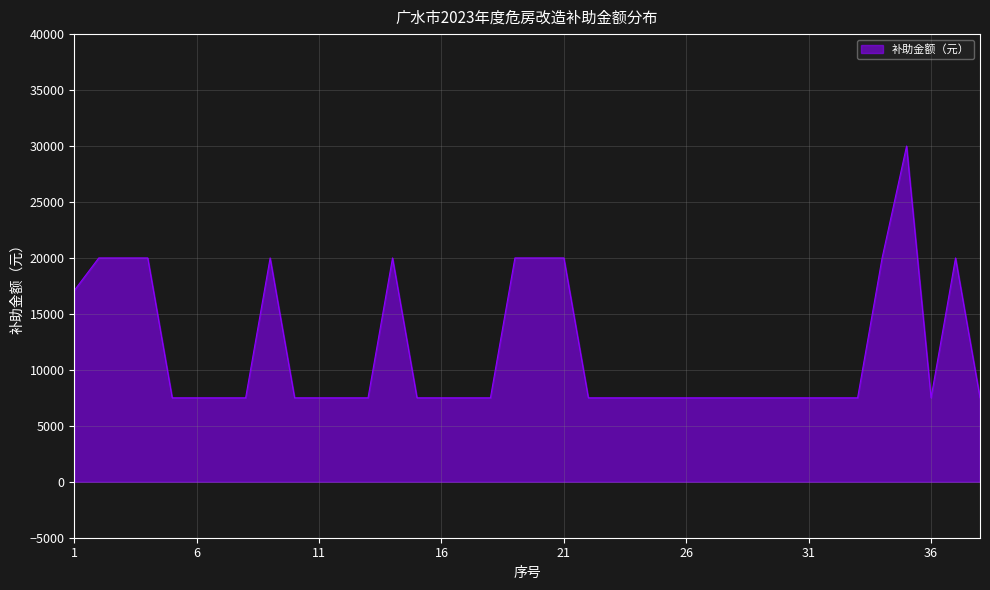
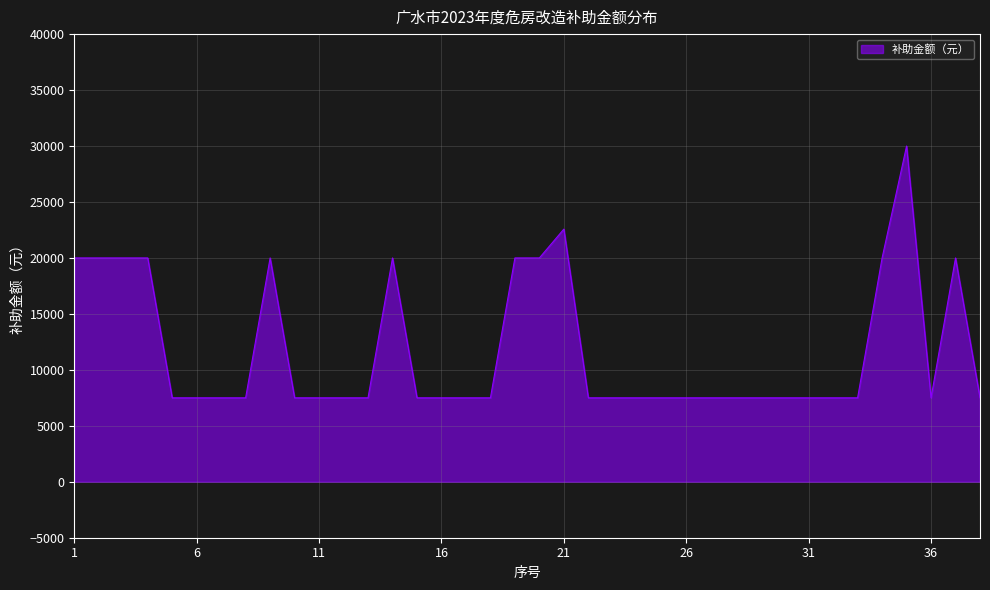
  {
-   "1": 17100,
+   "1": 20000,
    "6": 7500,
    "11": 7500,
    "16": 7500,
-   "21": 20000,
+   "21": 22600,
    "26": 7500,
    "31": 7500,
    "36": 7500
  }
